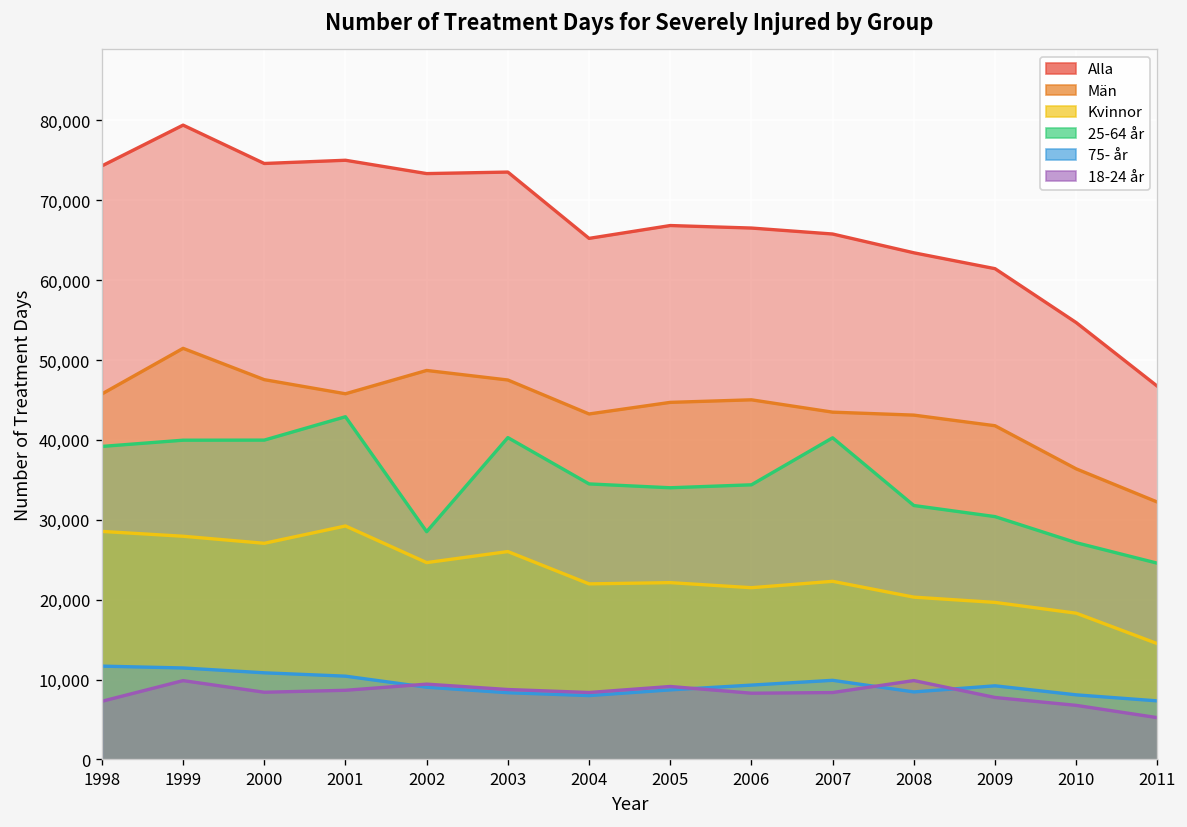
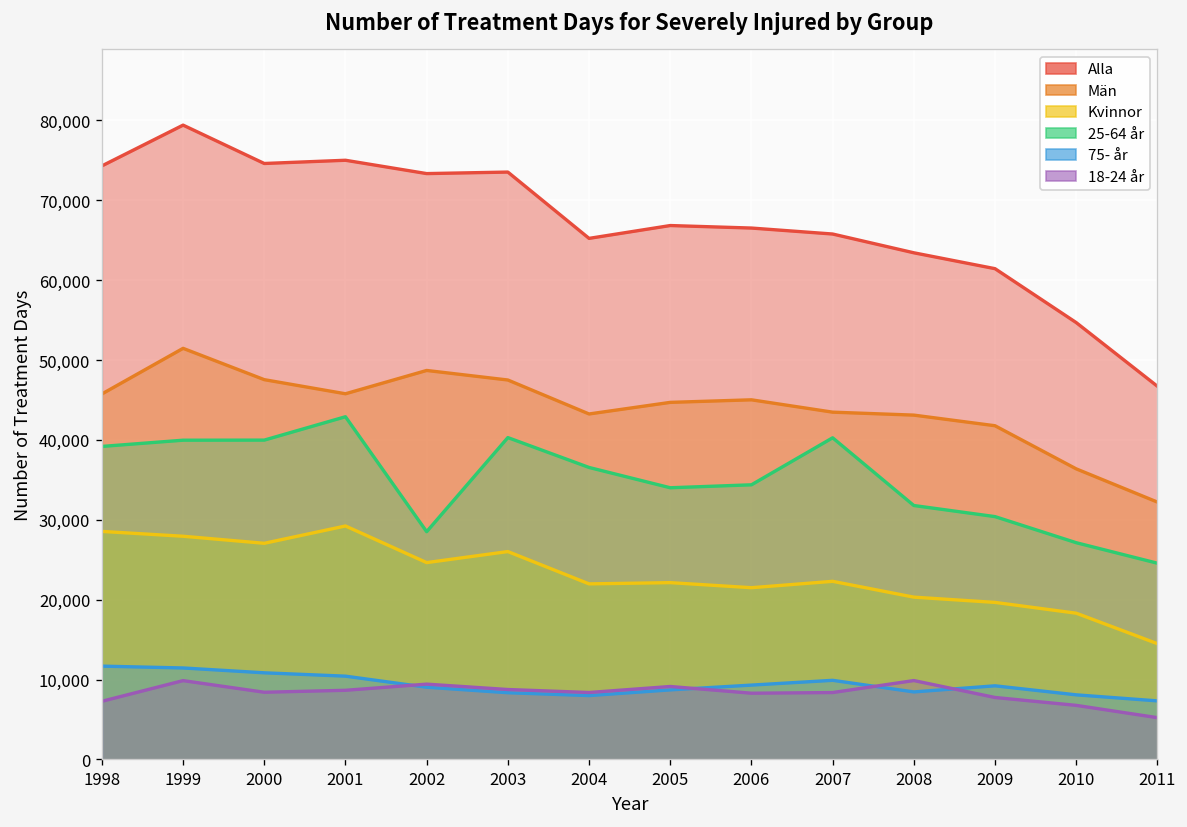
  {
    "25-64 år": {
      "1998": "39,000",
      "1999": "40,000",
      "2000": "40,000",
      "2001": "43,000",
      "2002": "29,000",
      "2003": "40,000",
-     "2004": "34,000",
+     "2004": "37,000",
      "2005": "34,000",
      "2006": "34,000",
      "2007": "40,000",
      "2008": "32,000",
      "2009": "30,000",
      "2010": "27,000",
      "2011": "25,000"
    }
  }
